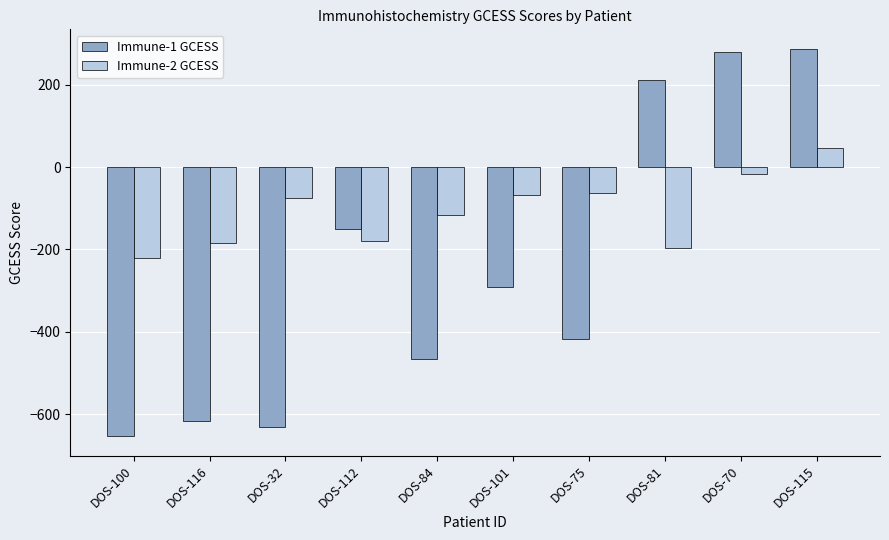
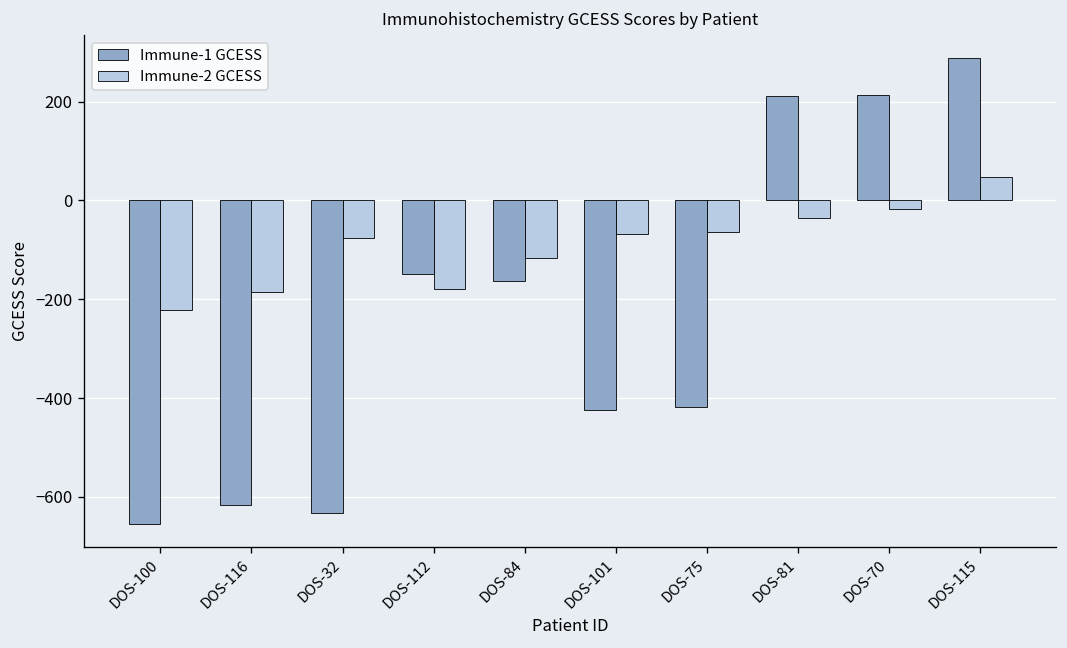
  {
    "Immune-1 GCESS": {
      "DOS-100": -650,
      "DOS-116": -620,
      "DOS-32": -630,
      "DOS-112": -150,
-     "DOS-84": -470,
-     "DOS-101": -290,
+     "DOS-84": -160,
+     "DOS-101": -420,
      "DOS-75": -420,
      "DOS-81": 210,
-     "DOS-70": 280,
+     "DOS-70": 210,
      "DOS-115": 290
    },
    "Immune-2 GCESS": {
      "DOS-100": -220,
      "DOS-116": -180,
      "DOS-32": -80,
      "DOS-112": -180,
      "DOS-84": -120,
      "DOS-101": -70,
      "DOS-75": -60,
-     "DOS-81": -200,
+     "DOS-81": -30,
      "DOS-70": -20,
      "DOS-115": 50
    }
  }
